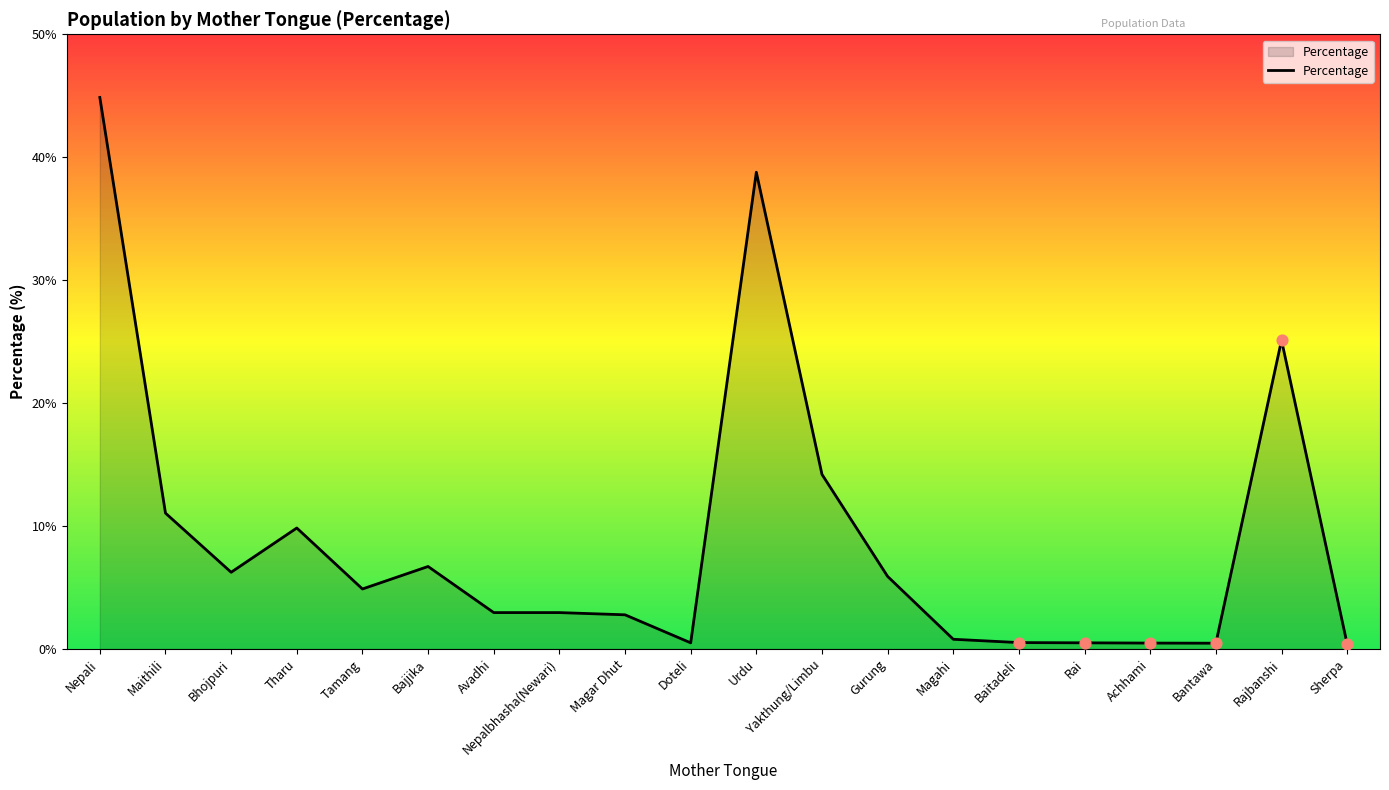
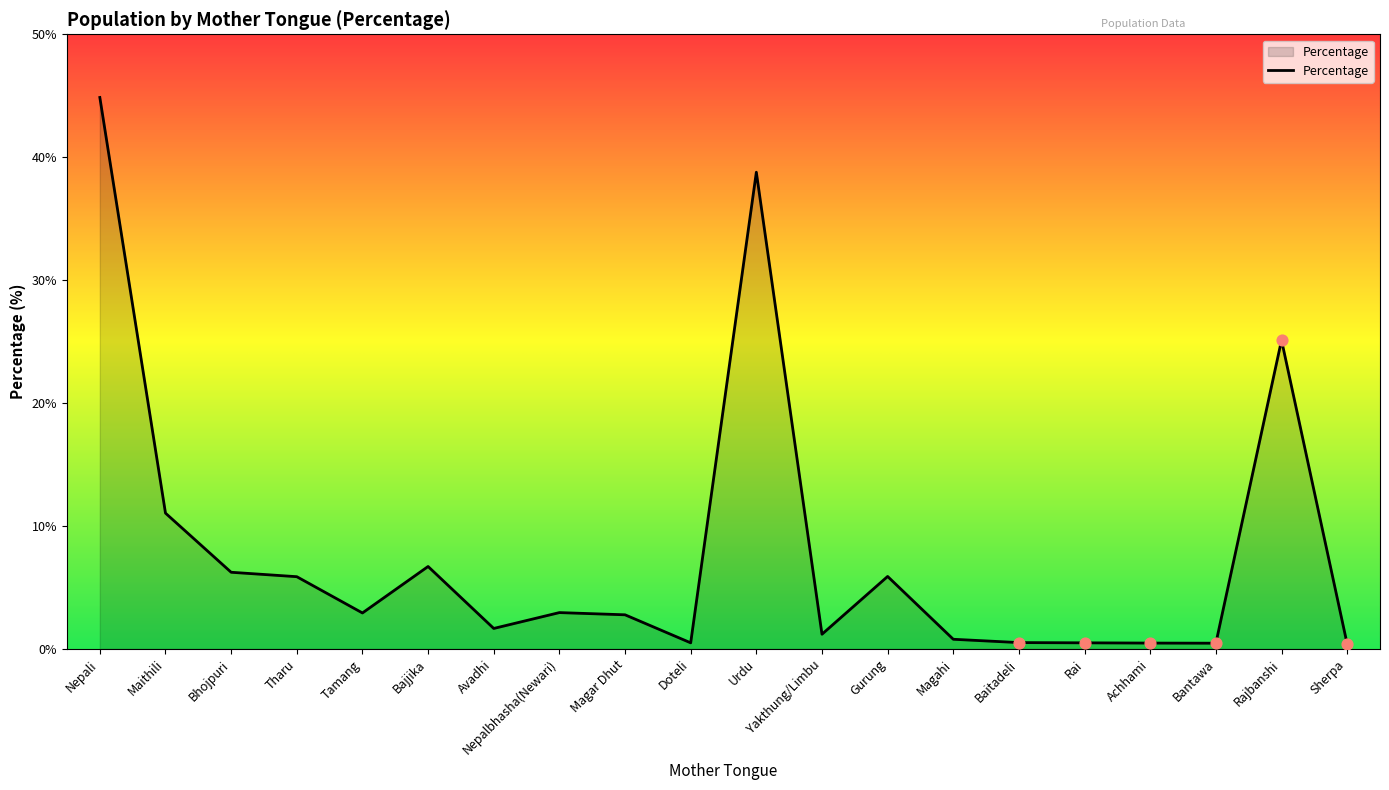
  {
    "Percentage": {
      "Nepali": "44.9%",
      "Maithili": "11.1%",
      "Bhojpuri": "6.2%",
-     "Tharu": "9.8%",
-     "Tamang": "4.9%",
+     "Tharu": "5.9%",
+     "Tamang": "2.9%",
      "Bajjika": "6.7%",
-     "Avadhi": "3.0%",
+     "Avadhi": "1.7%",
      "Nepalbhasha(Newari)": "3.0%",
      "Magar Dhut": "2.8%",
      "Doteli": "0.5%",
      "Urdu": "38.8%",
-     "Yakthung/Limbu": "14.2%",
+     "Yakthung/Limbu": "1.2%",
      "Gurung": "5.9%",
      "Magahi": "0.8%"
    }
  }
